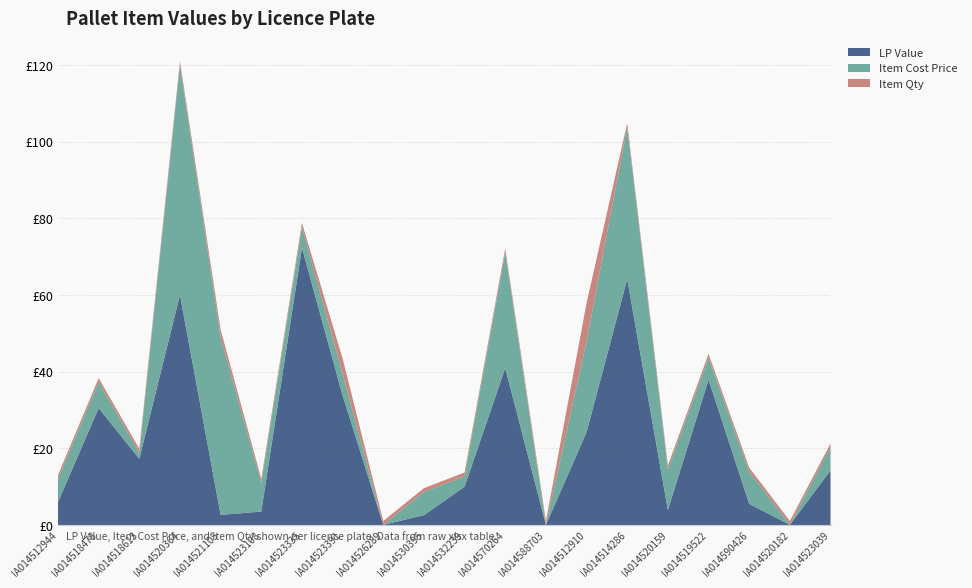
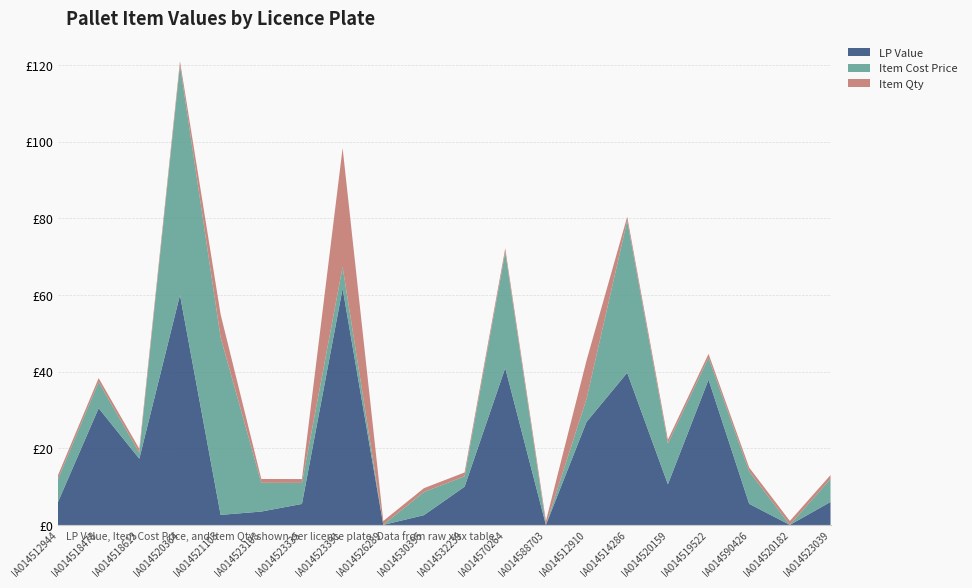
  {
    "LP Value": {
      "IA014512944": "£6",
      "IA014518478": "£30",
      "IA014518613": "£17",
      "IA014520364": "£60",
      "IA014521105": "£3",
      "IA014523108": "£4",
-     "IA014523335": "£72",
-     "IA014523391": "£34",
+     "IA014523335": "£5",
+     "IA014523391": "£62",
      "IA014530395": "£3",
      "IA014532239": "£10",
      "IA014570264": "£41",
-     "IA014512910": "£24",
-     "IA014514286": "£64",
-     "IA014520159": "£4",
+     "IA014512910": "£27",
+     "IA014514286": "£40",
+     "IA014520159": "£11",
      "IA014519522": "£38",
      "IA014590426": "£6",
-     "IA014523039": "£14"
+     "IA014523039": "£6"
    },
    "Item Cost Price": {
      "IA014512944": "£6",
      "IA014518478": "£7",
      "IA014518613": "£2",
      "IA014520364": "£60",
      "IA014521105": "£46",
      "IA014523108": "£8",
      "IA014523335": "£5",
      "IA014523391": "£6",
      "IA014530395": "£6",
      "IA014532239": "£3",
      "IA014570264": "£30",
-     "IA014512910": "£24",
+     "IA014512910": "£6",
      "IA014514286": "£40",
      "IA014520159": "£11",
      "IA014519522": "£6",
      "IA014590426": "£8",
      "IA014523039": "£6"
    },
    "Item Qty": {
      "IA014512944": "£1",
      "IA014518478": "£1",
      "IA014518613": "£1",
      "IA014520364": "£1",
-     "IA014521105": "£2",
+     "IA014521105": "£6",
      "IA014523108": "£1",
      "IA014523335": "£1",
-     "IA014523391": "£4",
+     "IA014523391": "£31",
      "IA014526289": "£1",
      "IA014530395": "£1",
      "IA014532239": "£1",
      "IA014570264": "£1",
      "IA014588703": "£1",
      "IA014512910": "£10",
      "IA014514286": "£1",
      "IA014520159": "£1",
      "IA014519522": "£1",
      "IA014590426": "£1",
      "IA014520182": "£1",
      "IA014523039": "£1"
    }
  }
